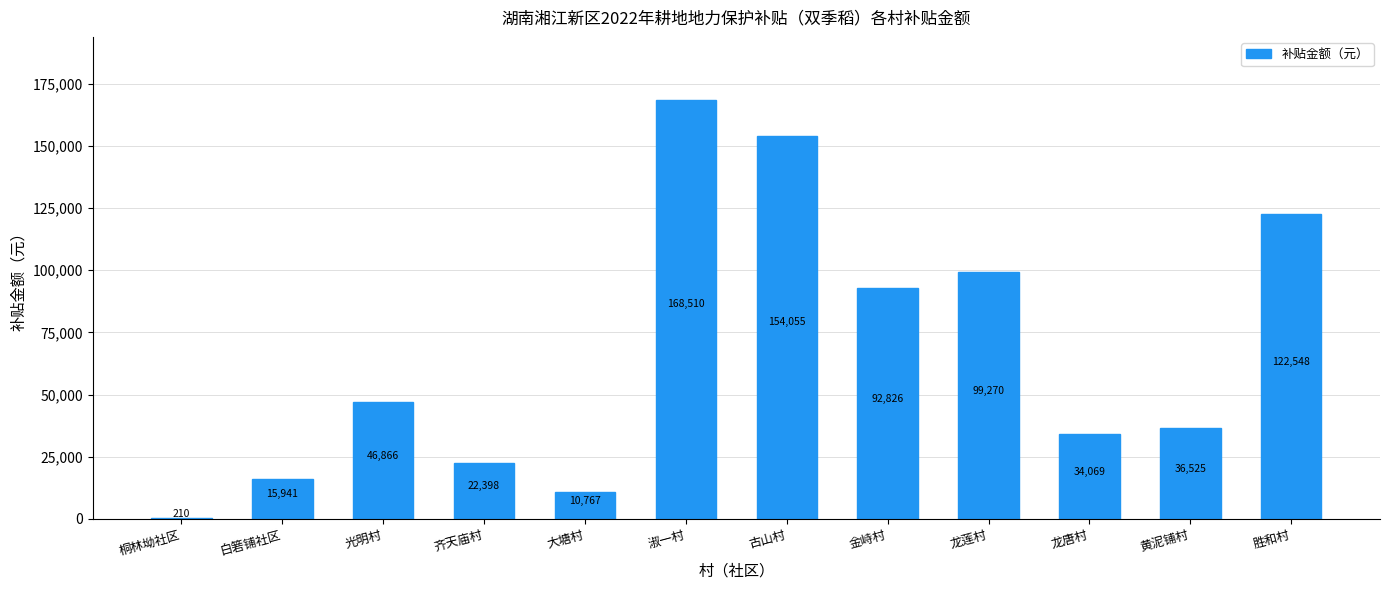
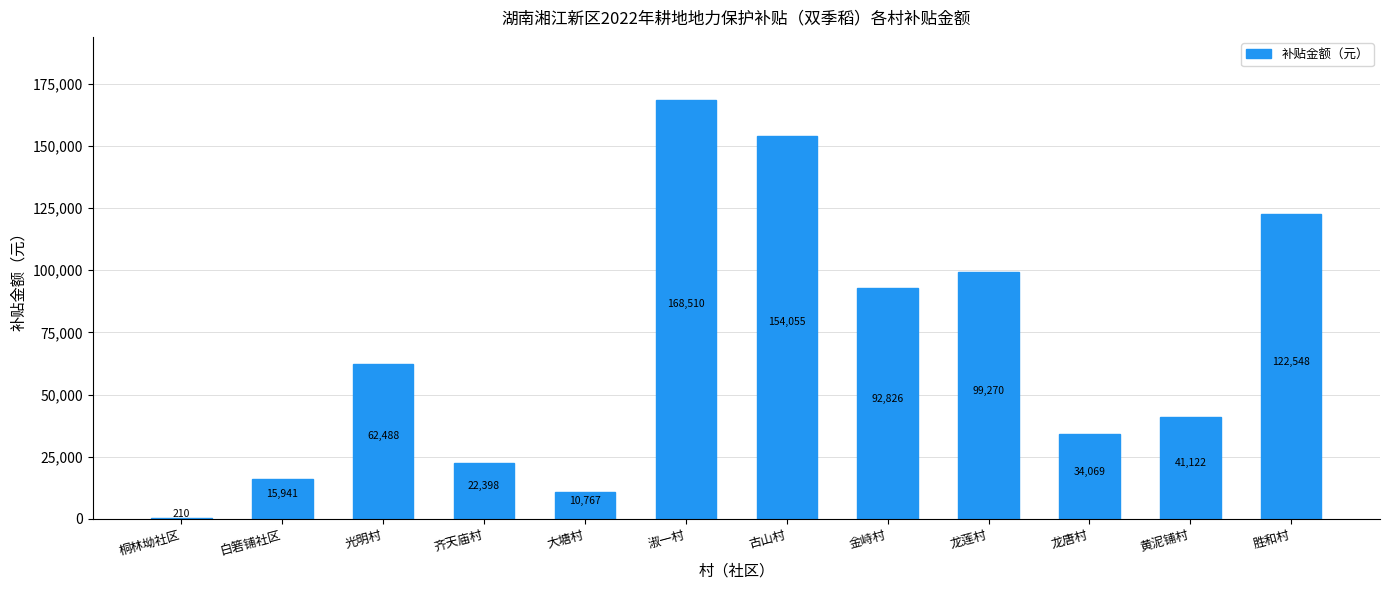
  {
    "桐林坳社区": "210",
    "白箬铺社区": "15,941",
-   "光明村": "46,866",
+   "光明村": "62,488",
    "齐天庙村": "22,398",
    "大塘村": "10,767",
    "淑一村": "168,510",
    "古山村": "154,055",
    "金峙村": "92,826",
    "龙莲村": "99,270",
    "龙唐村": "34,069",
-   "黄泥铺村": "36,525",
+   "黄泥铺村": "41,122",
    "胜和村": "122,548"
  }
